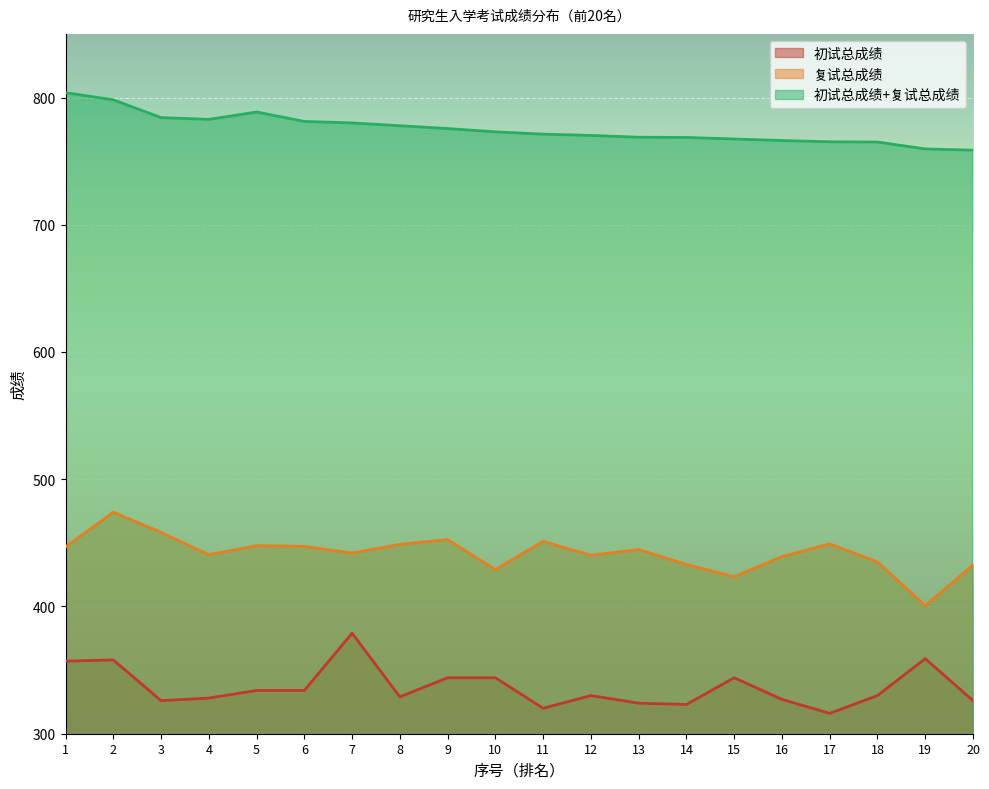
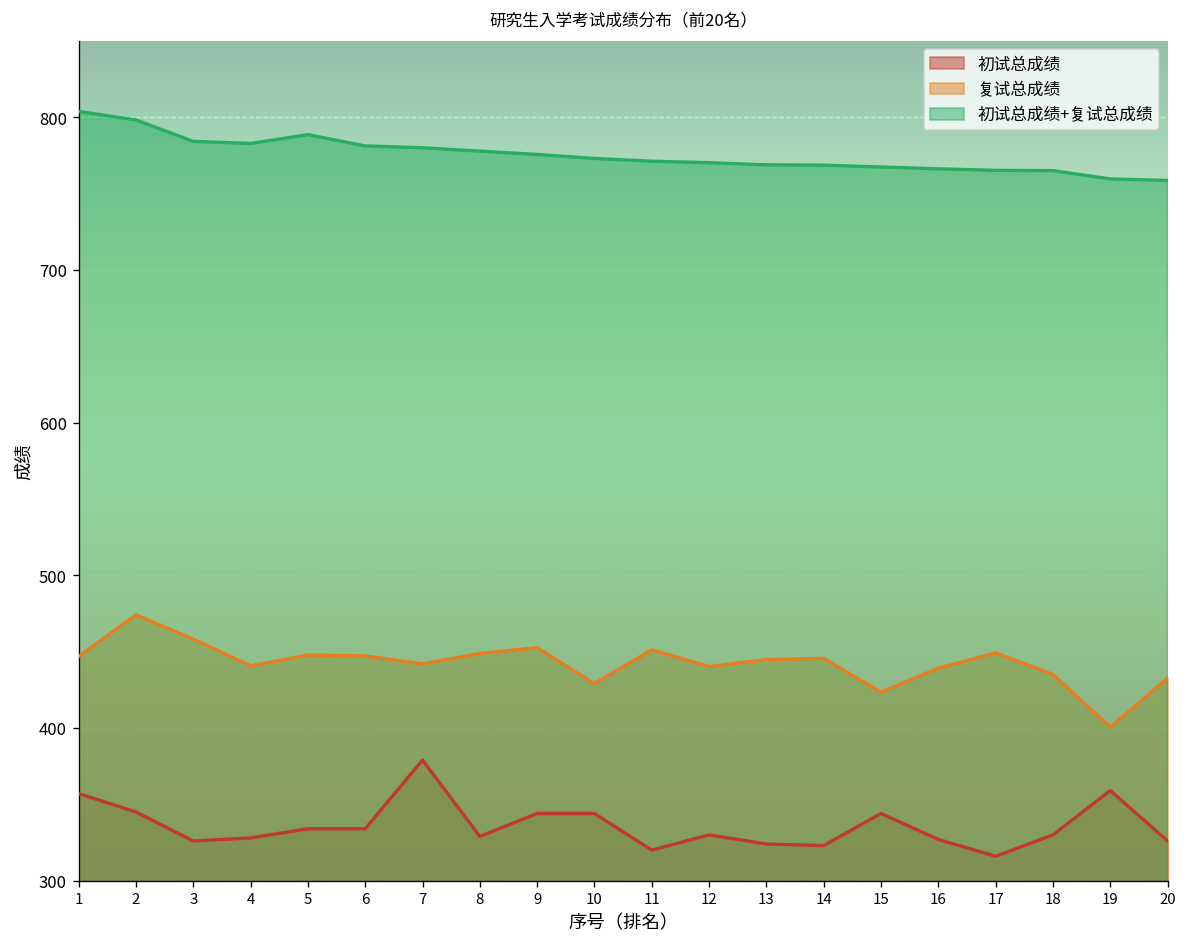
  {
    "初试总成绩": {
      "1": 357,
-     "2": 358,
+     "2": 345,
      "3": 326,
      "4": 328,
      "5": 334,
      "6": 334,
      "7": 379,
      "8": 329,
      "9": 344,
      "10": 344,
      "11": 320,
      "12": 330,
      "13": 324,
      "14": 323,
      "15": 344,
      "16": 327,
      "17": 316,
      "18": 330,
      "19": 359,
      "20": 326
    },
    "复试总成绩": {
      "1": 447,
      "2": 474,
      "3": 458,
      "4": 441,
      "5": 448,
      "6": 447,
      "7": 442,
      "8": 449,
      "9": 453,
      "10": 429,
      "11": 451,
      "12": 440,
      "13": 445,
-     "14": 433,
+     "14": 446,
      "15": 423,
      "16": 439,
      "17": 449,
      "18": 435,
      "19": 401,
      "20": 433
    },
    "初试总成绩+复试总成绩": {
      "1": 804,
      "2": 798,
      "3": 784,
      "4": 783,
      "5": 789,
      "6": 781,
      "7": 780,
      "8": 778,
      "9": 776,
      "10": 773,
      "11": 771,
      "12": 770,
      "13": 769,
      "14": 769,
      "15": 767,
      "16": 766,
      "17": 765,
      "18": 765,
      "19": 760,
      "20": 759
    }
  }
